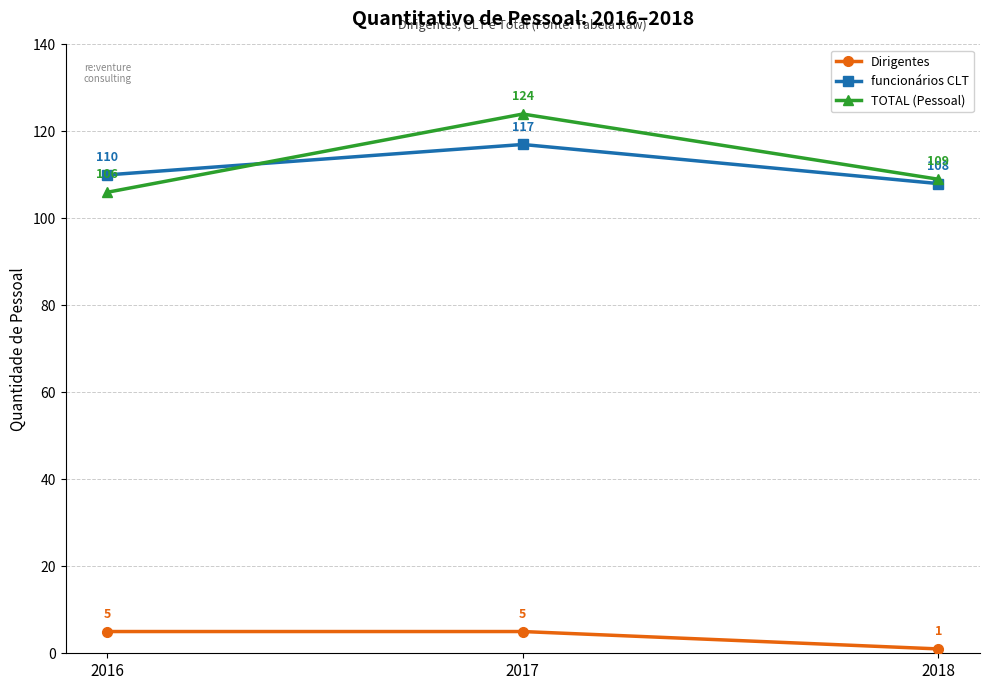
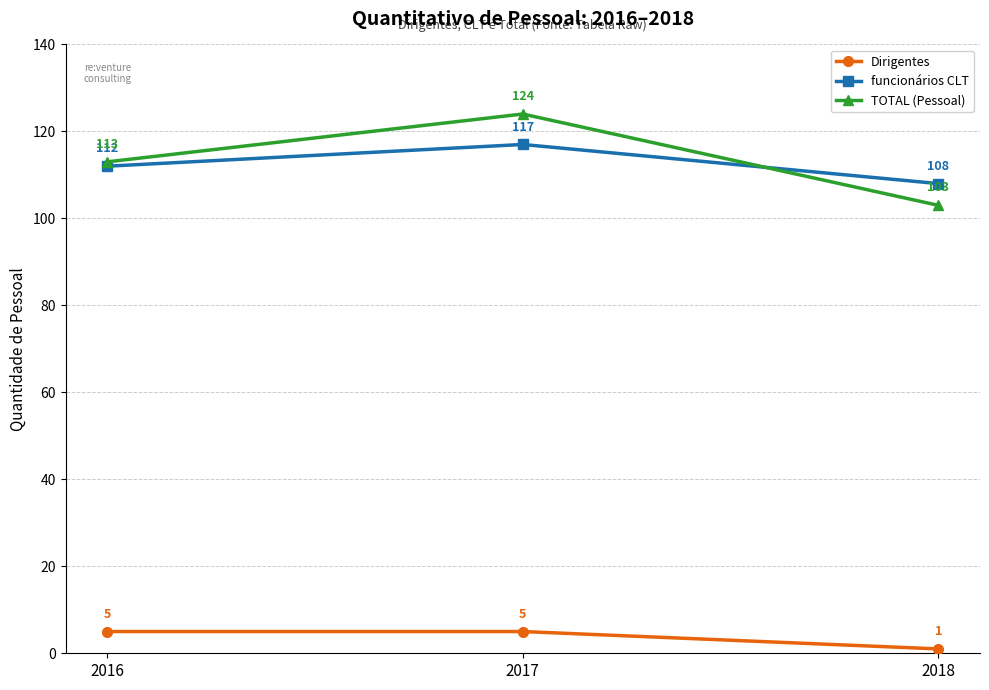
  {
    "Dirigentes": {
      "2016": 5,
      "2017": 5,
      "2018": 1
    },
    "funcionários CLT": {
-     "2016": 110,
+     "2016": 112,
      "2017": 117
    },
    "TOTAL (Pessoal)": {
-     "2016": 106,
+     "2016": 113,
      "2017": 124,
-     "2018": 109
+     "2018": 103
    }
  }
